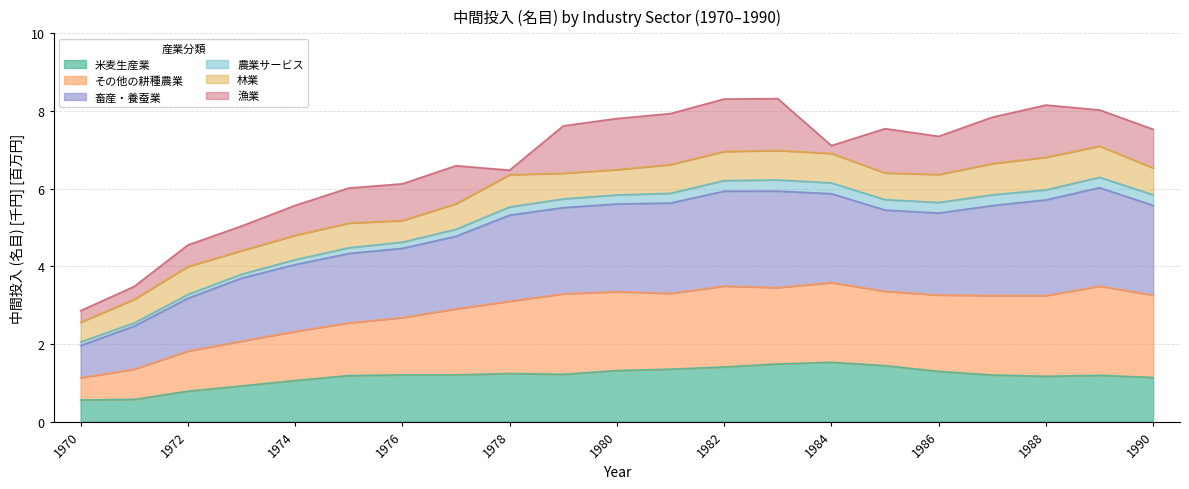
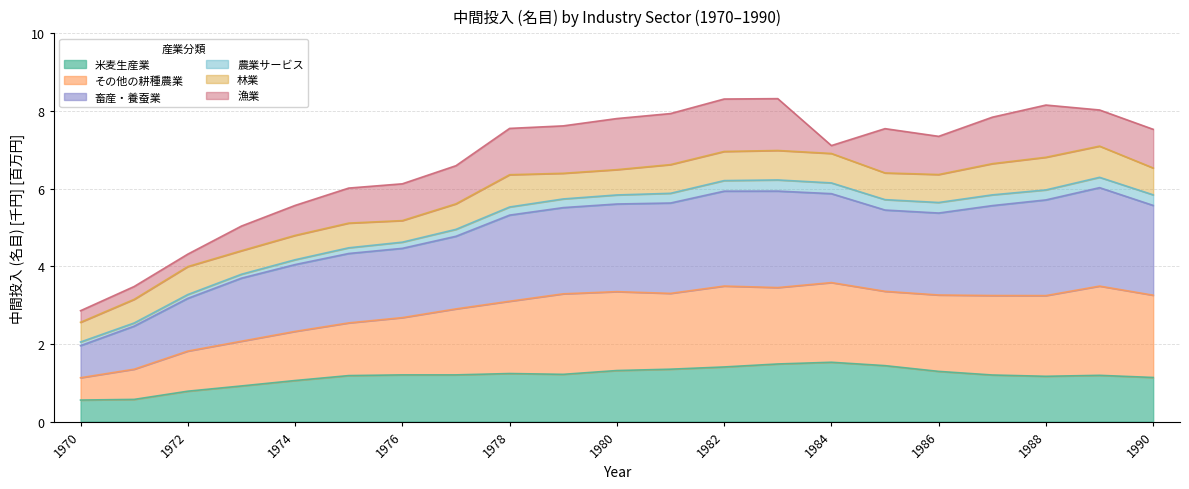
  {
    "漁業": {
      "1970": 0.3,
-     "1972": 0.6,
+     "1972": 0.3,
      "1974": 0.8,
      "1976": 0.9,
-     "1978": 0.1,
+     "1978": 1.2,
      "1980": 1.3,
      "1982": 1.4,
      "1984": 0.2,
      "1986": 1.0,
      "1988": 1.3,
      "1990": 1.0
    }
  }
